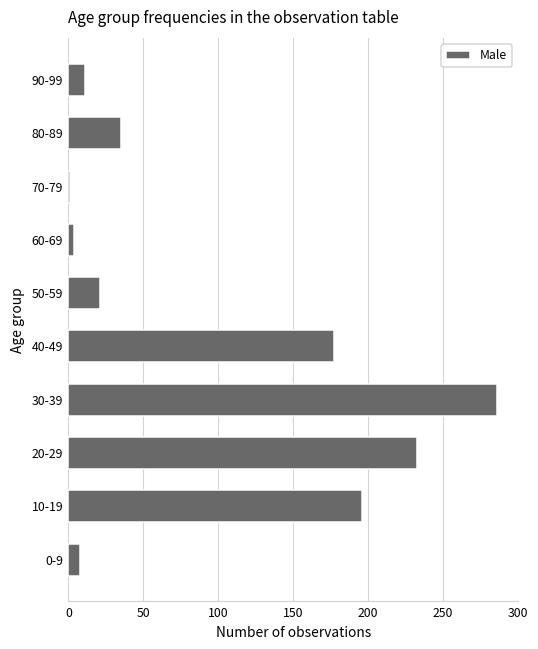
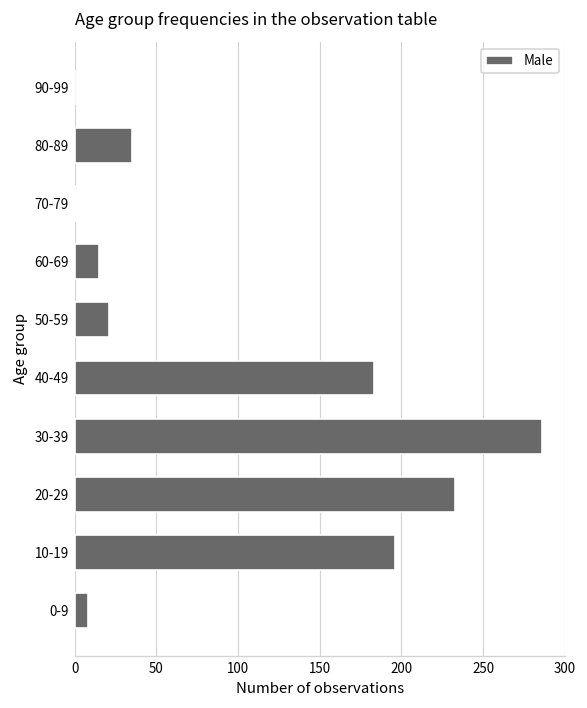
  {
-   "90-99": 11,
+   "90-99": 0,
    "80-89": 35,
-   "60-69": 4,
+   "60-69": 15,
    "50-59": 21,
-   "40-49": 177,
+   "40-49": 183,
    "30-39": 286,
    "20-29": 233,
    "10-19": 196,
    "0-9": 8
  }
